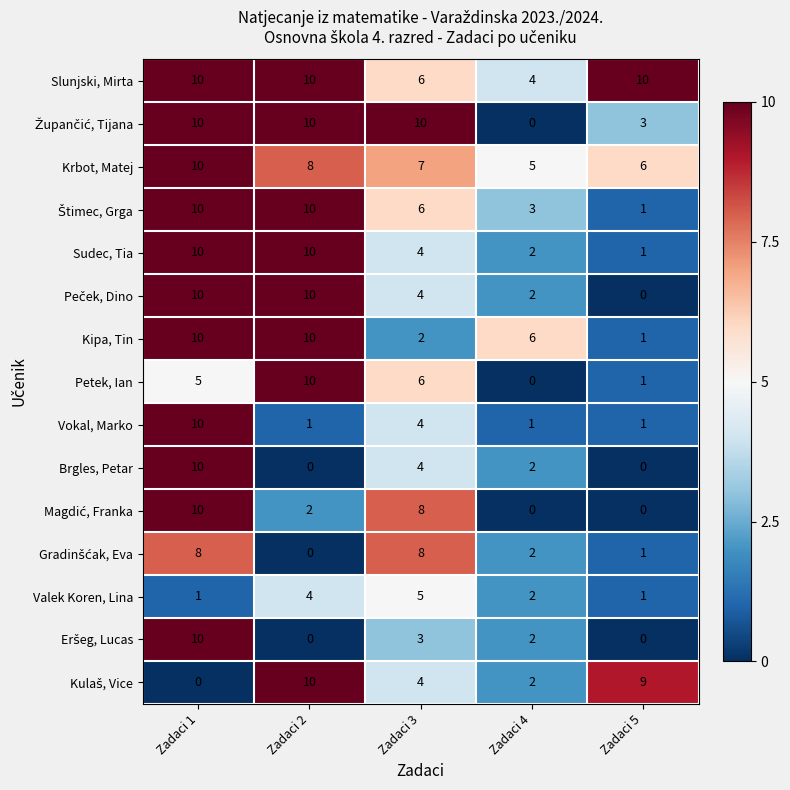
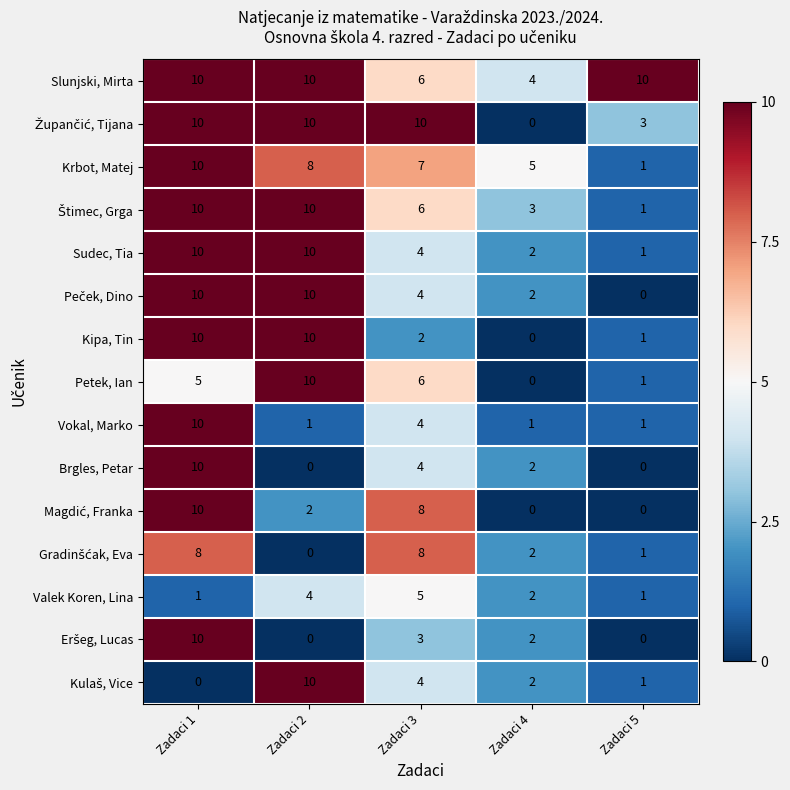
  {
    "Slunjski, Mirta": {
      "Zadaci 1": 10,
      "Zadaci 2": 10,
      "Zadaci 3": 6,
      "Zadaci 4": 4,
      "Zadaci 5": 10
    },
    "Župančić, Tijana": {
      "Zadaci 1": 10,
      "Zadaci 2": 10,
      "Zadaci 3": 10,
      "Zadaci 4": 0,
      "Zadaci 5": 3
    },
    "Krbot, Matej": {
      "Zadaci 1": 10,
      "Zadaci 2": 8,
      "Zadaci 3": 7,
      "Zadaci 4": 5,
-     "Zadaci 5": 6
+     "Zadaci 5": 1
    },
    "Štimec, Grga": {
      "Zadaci 1": 10,
      "Zadaci 2": 10,
      "Zadaci 3": 6,
      "Zadaci 4": 3,
      "Zadaci 5": 1
    },
    "Sudec, Tia": {
      "Zadaci 1": 10,
      "Zadaci 2": 10,
      "Zadaci 3": 4,
      "Zadaci 4": 2,
      "Zadaci 5": 1
    },
    "Peček, Dino": {
      "Zadaci 1": 10,
      "Zadaci 2": 10,
      "Zadaci 3": 4,
      "Zadaci 4": 2,
      "Zadaci 5": 0
    },
    "Kipa, Tin": {
      "Zadaci 1": 10,
      "Zadaci 2": 10,
      "Zadaci 3": 2,
-     "Zadaci 4": 6,
+     "Zadaci 4": 0,
      "Zadaci 5": 1
    },
    "Petek, Ian": {
      "Zadaci 1": 5,
      "Zadaci 2": 10,
      "Zadaci 3": 6,
      "Zadaci 4": 0,
      "Zadaci 5": 1
    },
    "Vokal, Marko": {
      "Zadaci 1": 10,
      "Zadaci 2": 1,
      "Zadaci 3": 4,
      "Zadaci 4": 1,
      "Zadaci 5": 1
    },
    "Brgles, Petar": {
      "Zadaci 1": 10,
      "Zadaci 2": 0,
      "Zadaci 3": 4,
      "Zadaci 4": 2,
      "Zadaci 5": 0
    },
    "Magdić, Franka": {
      "Zadaci 1": 10,
      "Zadaci 2": 2,
      "Zadaci 3": 8,
      "Zadaci 4": 0,
      "Zadaci 5": 0
    },
    "Gradinšćak, Eva": {
      "Zadaci 1": 8,
      "Zadaci 2": 0,
      "Zadaci 3": 8,
      "Zadaci 4": 2,
      "Zadaci 5": 1
    },
    "Valek Koren, Lina": {
      "Zadaci 1": 1,
      "Zadaci 2": 4,
      "Zadaci 3": 5,
      "Zadaci 4": 2,
      "Zadaci 5": 1
    },
    "Eršeg, Lucas": {
      "Zadaci 1": 10,
      "Zadaci 2": 0,
      "Zadaci 3": 3,
      "Zadaci 4": 2,
      "Zadaci 5": 0
    },
    "Kulaš, Vice": {
      "Zadaci 1": 0,
      "Zadaci 2": 10,
      "Zadaci 3": 4,
      "Zadaci 4": 2,
-     "Zadaci 5": 9
+     "Zadaci 5": 1
    }
  }
